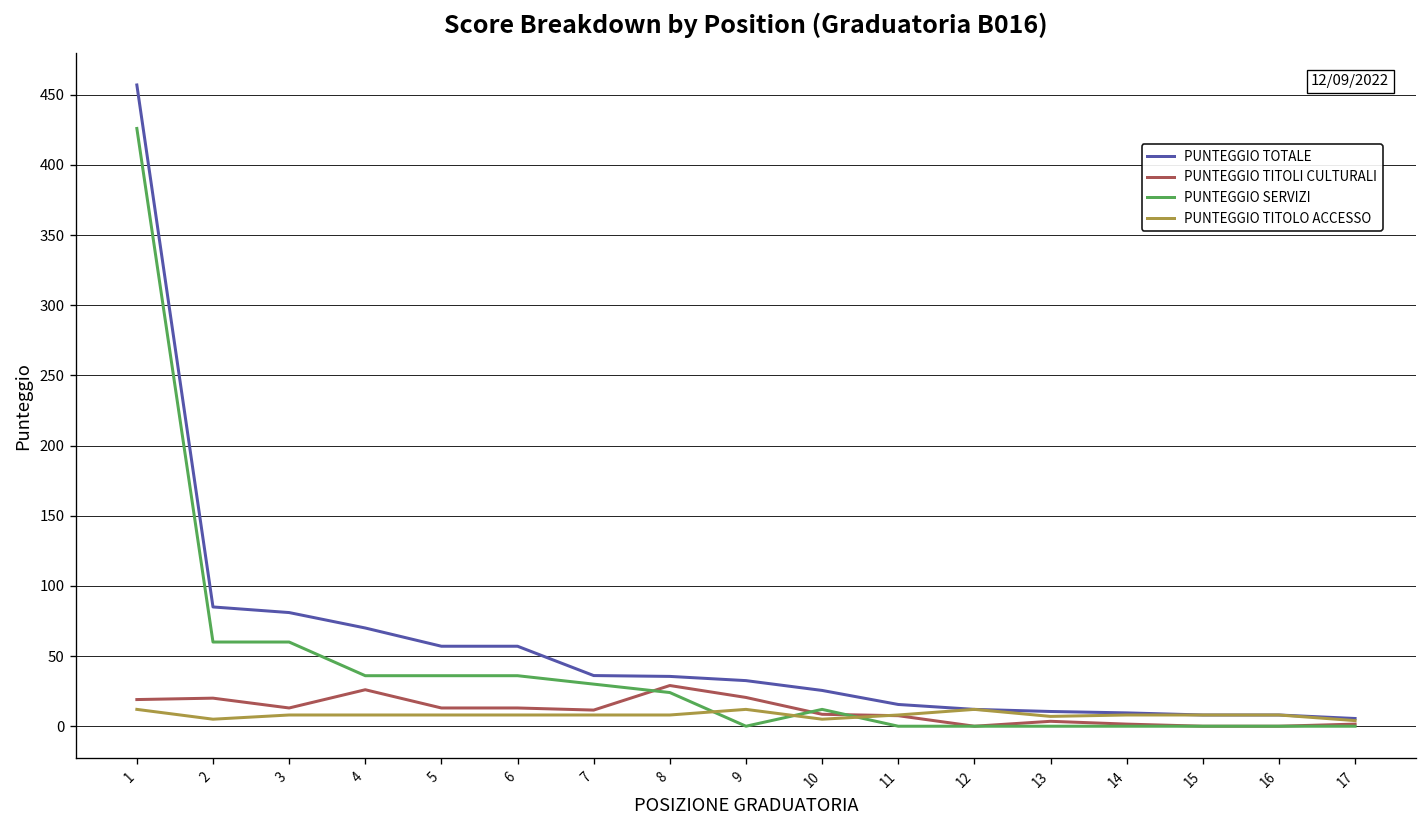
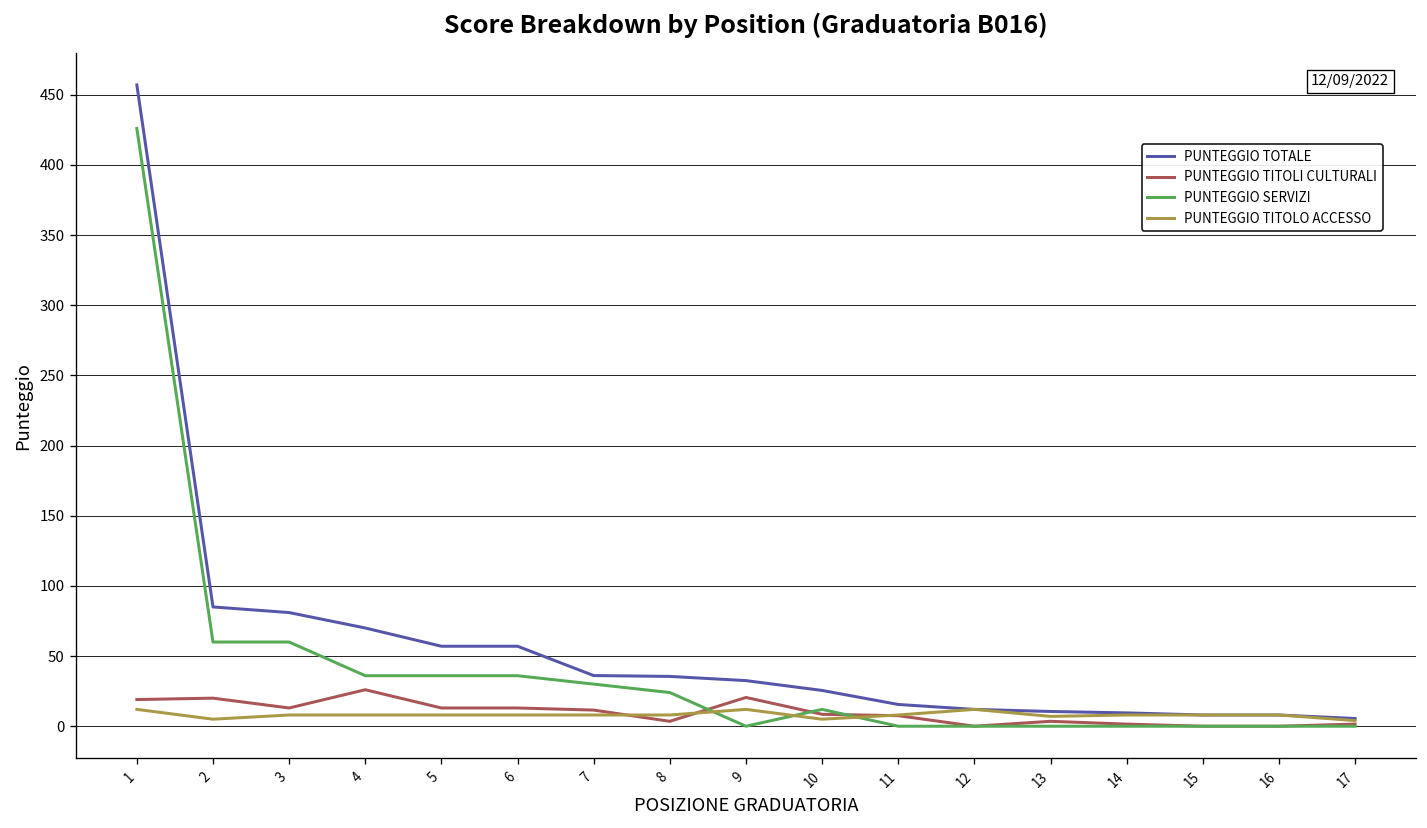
  {
    "PUNTEGGIO TOTALE": {
      "1": 457,
      "2": 85,
      "3": 81,
      "4": 70,
      "5": 57,
      "6": 57,
      "7": 36,
      "8": 36,
      "9": 33,
      "10": 26,
      "11": 16,
      "13": 11
    },
    "PUNTEGGIO TITOLI CULTURALI": {
      "1": 19,
      "2": 20,
      "3": 13,
      "4": 26,
      "5": 13,
      "6": 13,
      "7": 12,
-     "8": 29,
+     "8": 4,
      "9": 21,
      "10": 9,
      "13": 4
    },
    "PUNTEGGIO SERVIZI": {
      "1": 426,
      "2": 60,
      "3": 60,
      "4": 36,
      "5": 36,
      "6": 36,
      "7": 30,
      "8": 24,
      "9": 0,
      "10": 12,
      "11": 0,
      "13": 0
    },
    "PUNTEGGIO TITOLO ACCESSO": {
      "1": 12,
      "2": 5,
      "3": 8,
      "4": 8,
      "5": 8,
      "6": 8,
      "7": 8,
      "8": 8,
      "9": 12,
      "10": 5,
      "13": 7
    }
  }
